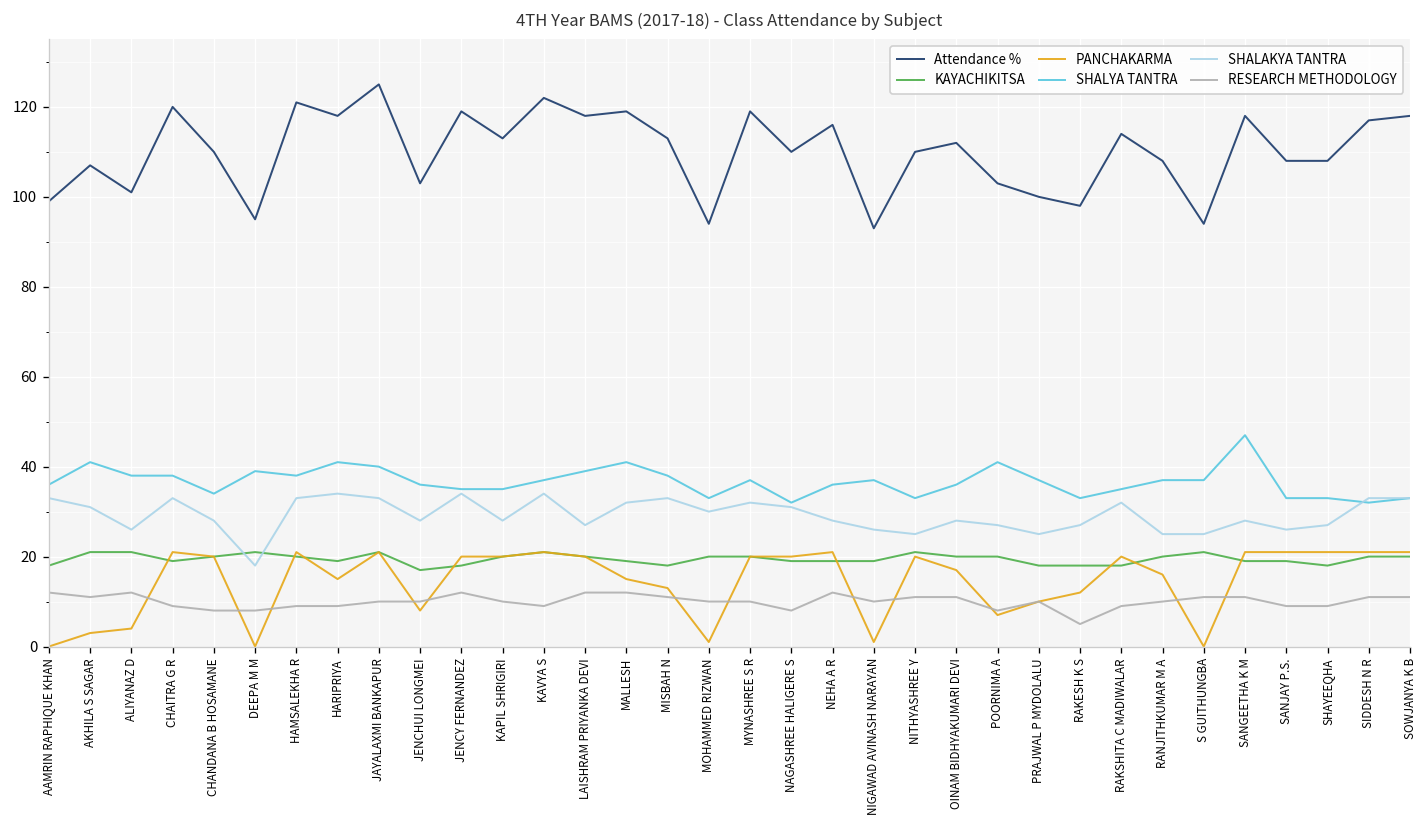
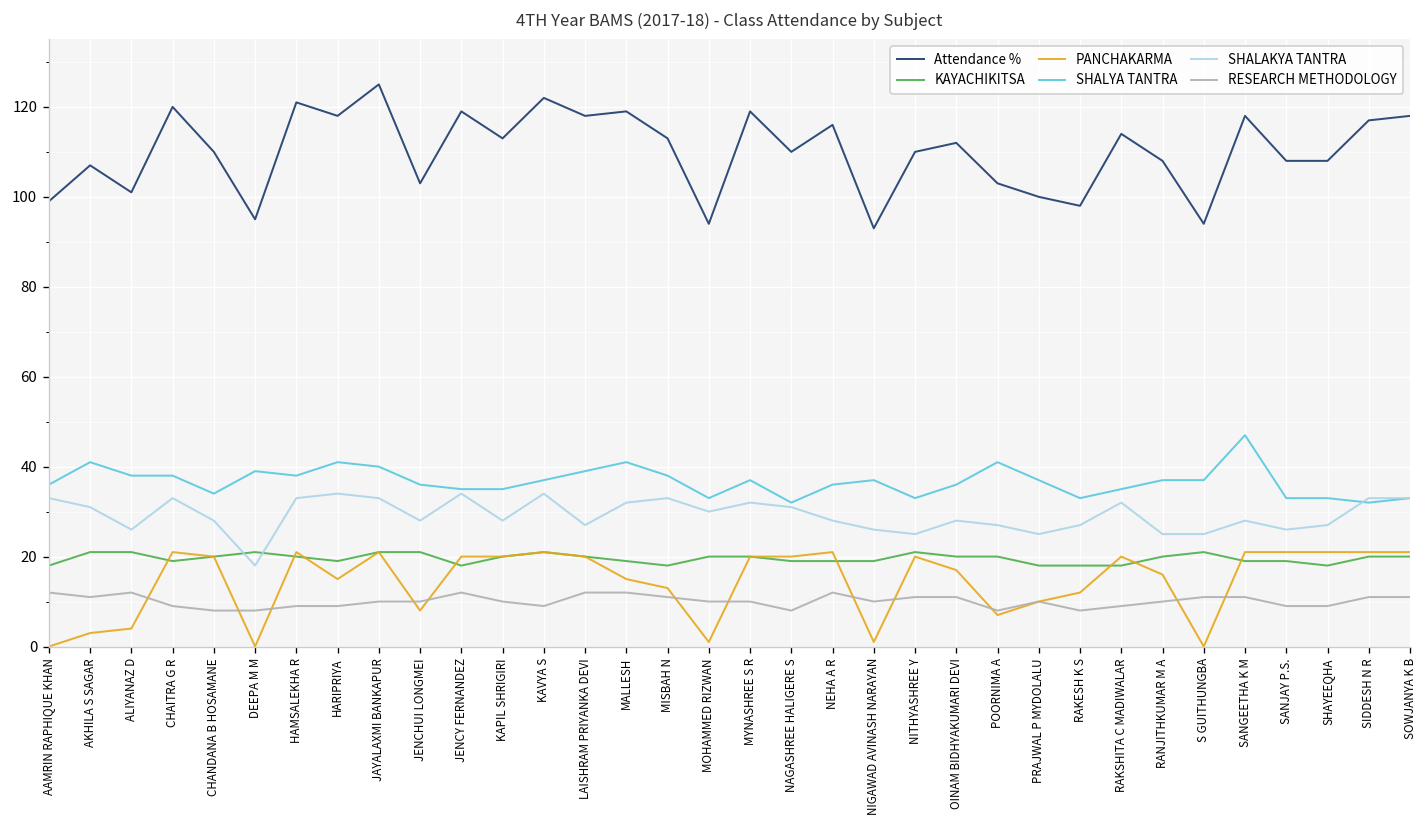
  {
    "Attendance %": {
      "AAMRIN RAPHIQUE KHAN": 99,
      "AKHILA S SAGAR": 107,
      "ALIYANAZ D": 101,
      "CHAITRA G R": 120,
      "CHANDANA B HOSAMANE": 110,
      "DEEPA M M": 95,
      "HAMSALEKHA R": 121,
      "HARIPRIYA": 118,
      "JAYALAXMI BANKAPUR": 125,
      "JENCHUI LONGMEI": 103,
      "JENCY FERNANDEZ": 119,
      "KAPIL SHRIGIRI": 113,
      "KAVYA S": 122,
      "LAISHRAM PRIYANKA DEVI": 118,
      "MALLESH": 119,
      "MISBAH N": 113,
      "MOHAMMED RIZWAN": 94,
      "MYNASHREE S R": 119,
      "NAGASHREE HALIGERE S": 110,
      "NEHA A R": 116,
      "NIGAWAD AVINASH NARAYAN": 93,
      "NITHYASHREE Y": 110,
      "OINAM BIDHYAKUMARI DEVI": 112,
      "POORNIMA A": 103,
      "PRAJWAL P MYDOLALU": 100,
      "RAKESH K S": 98,
      "RAKSHITA C MADIWALAR": 114,
      "RANJITHKUMAR M A": 108,
      "S GUITHUNGBA": 94,
      "SANGEETHA K M": 118,
      "SANJAY P.S.": 108,
      "SHAYEEQHA": 108,
      "SIDDESH N R": 117,
      "SOWJANYA K B": 118
    },
    "KAYACHIKITSA": {
      "AAMRIN RAPHIQUE KHAN": 18,
      "AKHILA S SAGAR": 21,
      "ALIYANAZ D": 21,
      "CHAITRA G R": 19,
      "DEEPA M M": 21,
      "HAMSALEKHA R": 20,
      "HARIPRIYA": 19,
-     "JENCHUI LONGMEI": 17,
+     "JENCHUI LONGMEI": 21,
      "JENCY FERNANDEZ": 18,
      "MALLESH": 19,
      "MISBAH N": 18,
      "MOHAMMED RIZWAN": 20,
      "NAGASHREE HALIGERE S": 19,
      "NEHA A R": 19,
      "NIGAWAD AVINASH NARAYAN": 19,
      "NITHYASHREE Y": 21,
      "OINAM BIDHYAKUMARI DEVI": 20,
      "POORNIMA A": 20,
      "PRAJWAL P MYDOLALU": 18,
      "RAKESH K S": 18,
      "RAKSHITA C MADIWALAR": 18,
      "RANJITHKUMAR M A": 20,
      "S GUITHUNGBA": 21,
      "SANGEETHA K M": 19,
      "SANJAY P.S.": 19,
      "SHAYEEQHA": 18,
      "SIDDESH N R": 20,
      "SOWJANYA K B": 20
    },
    "PANCHAKARMA": {
      "AAMRIN RAPHIQUE KHAN": 0,
      "AKHILA S SAGAR": 3,
      "ALIYANAZ D": 4,
      "CHAITRA G R": 21,
      "DEEPA M M": 0,
      "HAMSALEKHA R": 21,
      "HARIPRIYA": 15,
      "JENCHUI LONGMEI": 8,
      "JENCY FERNANDEZ": 20,
      "MALLESH": 15,
      "MISBAH N": 13,
      "MOHAMMED RIZWAN": 1,
      "NAGASHREE HALIGERE S": 20,
      "NEHA A R": 21,
      "NIGAWAD AVINASH NARAYAN": 1,
      "NITHYASHREE Y": 20,
      "OINAM BIDHYAKUMARI DEVI": 17,
      "POORNIMA A": 7,
      "RAKESH K S": 12,
      "RAKSHITA C MADIWALAR": 20,
      "RANJITHKUMAR M A": 16,
      "S GUITHUNGBA": 0,
      "SANGEETHA K M": 21,
      "SANJAY P.S.": 21,
      "SHAYEEQHA": 21,
      "SIDDESH N R": 21,
      "SOWJANYA K B": 21
    },
    "SHALYA TANTRA": {
      "AAMRIN RAPHIQUE KHAN": 36,
      "AKHILA S SAGAR": 41,
      "ALIYANAZ D": 38,
      "CHAITRA G R": 38,
      "CHANDANA B HOSAMANE": 34,
      "DEEPA M M": 39,
      "HAMSALEKHA R": 38,
      "HARIPRIYA": 41,
      "JAYALAXMI BANKAPUR": 40,
      "JENCHUI LONGMEI": 36,
      "JENCY FERNANDEZ": 35,
      "KAPIL SHRIGIRI": 35,
      "KAVYA S": 37,
      "LAISHRAM PRIYANKA DEVI": 39,
      "MALLESH": 41,
      "MISBAH N": 38,
      "MOHAMMED RIZWAN": 33,
      "MYNASHREE S R": 37,
      "NAGASHREE HALIGERE S": 32,
      "NEHA A R": 36,
      "NIGAWAD AVINASH NARAYAN": 37,
      "NITHYASHREE Y": 33,
      "OINAM BIDHYAKUMARI DEVI": 36,
      "POORNIMA A": 41,
      "PRAJWAL P MYDOLALU": 37,
      "RAKESH K S": 33,
      "RAKSHITA C MADIWALAR": 35,
      "RANJITHKUMAR M A": 37,
      "S GUITHUNGBA": 37,
      "SANGEETHA K M": 47,
      "SANJAY P.S.": 33,
      "SHAYEEQHA": 33,
      "SIDDESH N R": 32
    },
    "SHALAKYA TANTRA": {
      "AAMRIN RAPHIQUE KHAN": 33,
      "AKHILA S SAGAR": 31,
      "ALIYANAZ D": 26,
      "CHAITRA G R": 33,
      "CHANDANA B HOSAMANE": 28,
      "DEEPA M M": 18,
      "HAMSALEKHA R": 33,
      "HARIPRIYA": 34,
      "JAYALAXMI BANKAPUR": 33,
      "JENCHUI LONGMEI": 28,
      "JENCY FERNANDEZ": 34,
      "KAPIL SHRIGIRI": 28,
      "KAVYA S": 34,
      "LAISHRAM PRIYANKA DEVI": 27,
      "MALLESH": 32,
      "MISBAH N": 33,
      "MOHAMMED RIZWAN": 30,
      "MYNASHREE S R": 32,
      "NAGASHREE HALIGERE S": 31,
      "NEHA A R": 28,
      "NIGAWAD AVINASH NARAYAN": 26,
      "NITHYASHREE Y": 25,
      "OINAM BIDHYAKUMARI DEVI": 28,
      "POORNIMA A": 27,
      "PRAJWAL P MYDOLALU": 25,
      "RAKESH K S": 27,
      "RAKSHITA C MADIWALAR": 32,
      "RANJITHKUMAR M A": 25,
      "S GUITHUNGBA": 25,
      "SANGEETHA K M": 28,
      "SANJAY P.S.": 26,
      "SHAYEEQHA": 27,
      "SIDDESH N R": 33
    },
    "RESEARCH METHODOLOGY": {
      "AAMRIN RAPHIQUE KHAN": 12,
      "AKHILA S SAGAR": 11,
      "ALIYANAZ D": 12,
      "CHAITRA G R": 9,
      "CHANDANA B HOSAMANE": 8,
      "DEEPA M M": 8,
      "HAMSALEKHA R": 9,
      "HARIPRIYA": 9,
      "JAYALAXMI BANKAPUR": 10,
      "JENCHUI LONGMEI": 10,
      "JENCY FERNANDEZ": 12,
      "KAPIL SHRIGIRI": 10,
      "KAVYA S": 9,
      "LAISHRAM PRIYANKA DEVI": 12,
      "MALLESH": 12,
      "MISBAH N": 11,
      "MOHAMMED RIZWAN": 10,
      "MYNASHREE S R": 10,
      "NAGASHREE HALIGERE S": 8,
      "NEHA A R": 12,
      "NIGAWAD AVINASH NARAYAN": 10,
      "NITHYASHREE Y": 11,
      "OINAM BIDHYAKUMARI DEVI": 11,
      "POORNIMA A": 8,
-     "RAKESH K S": 5,
+     "RAKESH K S": 8,
      "RAKSHITA C MADIWALAR": 9,
      "RANJITHKUMAR M A": 10,
      "S GUITHUNGBA": 11,
      "SANGEETHA K M": 11,
      "SANJAY P.S.": 9,
      "SHAYEEQHA": 9,
      "SIDDESH N R": 11,
      "SOWJANYA K B": 11
    }
  }
